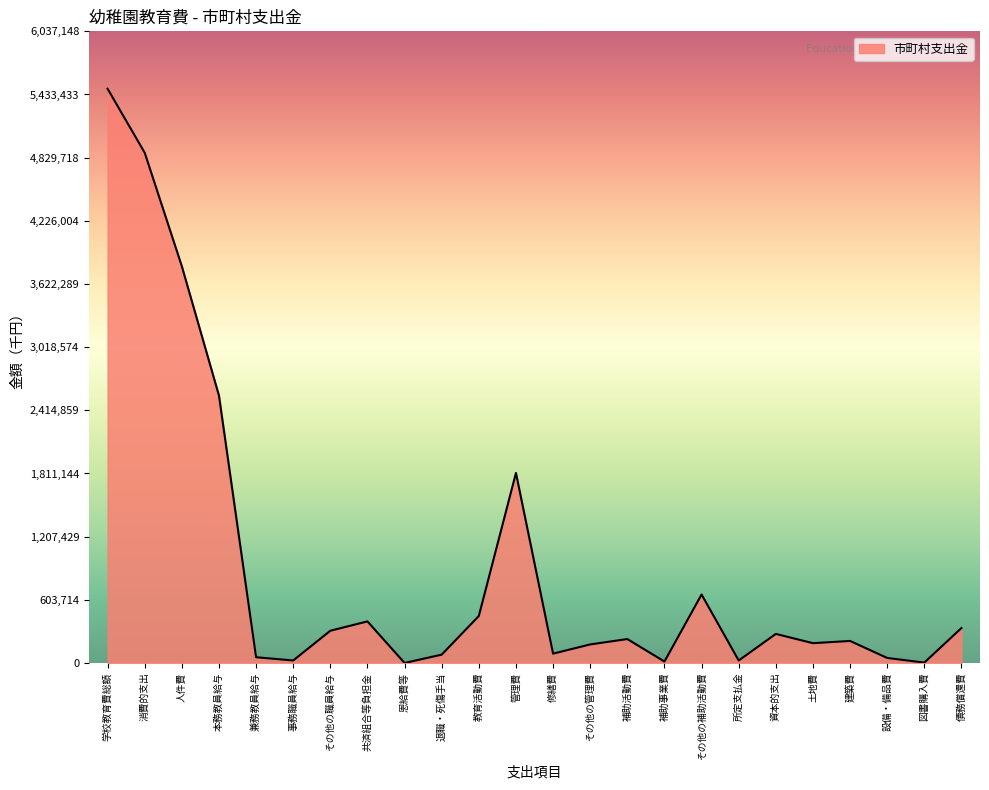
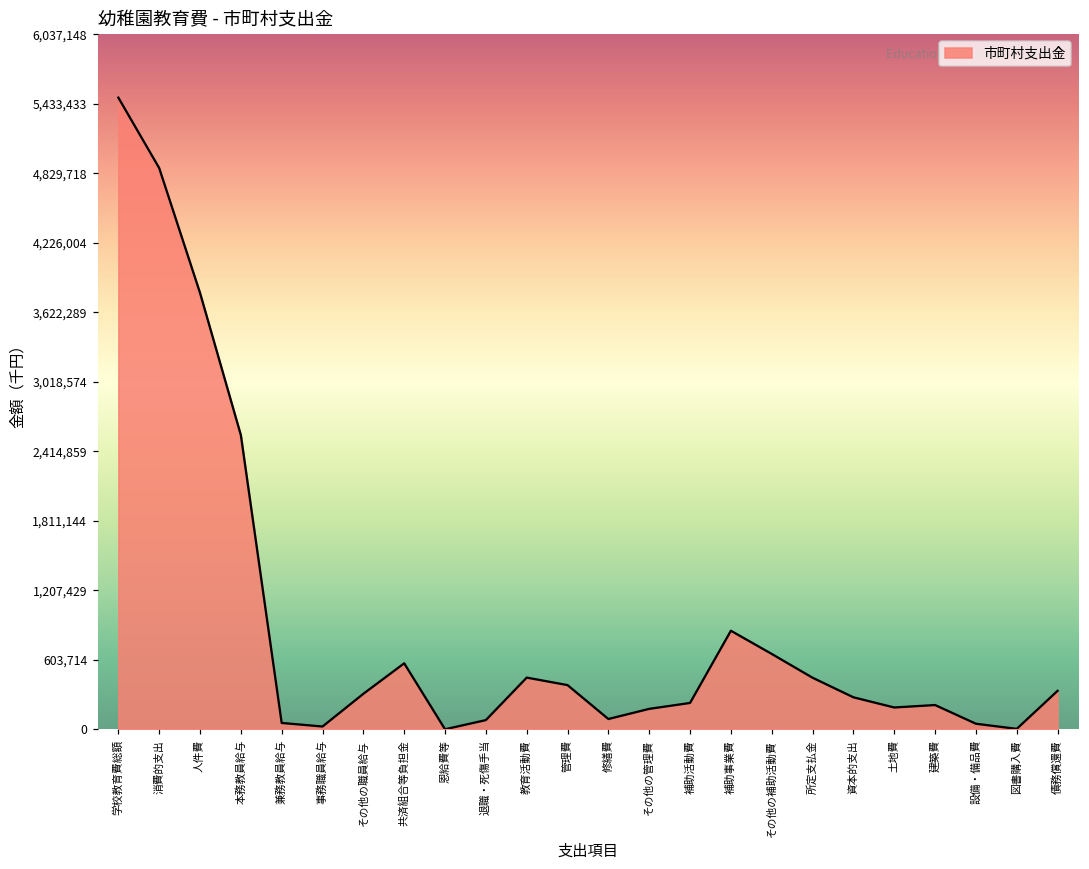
  {
    "学校教育費総額": "5,490,000",
    "消費的支出": "4,880,000",
    "人件費": "3,790,000",
    "本務教員給与": "2,560,000",
    "兼務教員給与": "50,000",
    "事務職員給与": "20,000",
    "その他の職員給与": "310,000",
-   "共済組合等負担金": "400,000",
+   "共済組合等負担金": "570,000",
    "恩給費等": "0",
    "退職・死傷手当": "80,000",
    "教育活動費": "450,000",
-   "管理費": "1,820,000",
+   "管理費": "380,000",
    "修繕費": "90,000",
    "その他の管理費": "180,000",
    "補助活動費": "230,000",
-   "補助事業費": "10,000",
+   "補助事業費": "860,000",
    "その他の補助活動費": "650,000",
-   "所定支払金": "20,000",
+   "所定支払金": "450,000",
    "資本的支出": "280,000",
    "土地費": "190,000",
    "建築費": "210,000",
    "設備・備品費": "50,000",
    "図書購入費": "0",
    "債務償還費": "330,000"
  }
